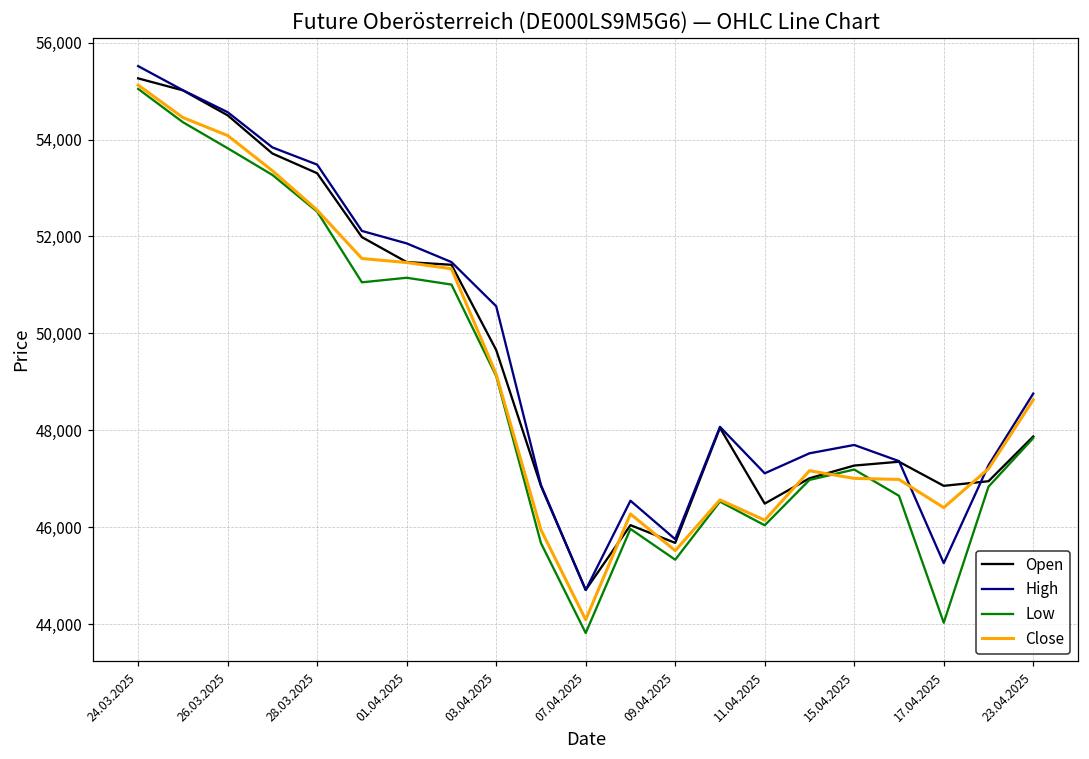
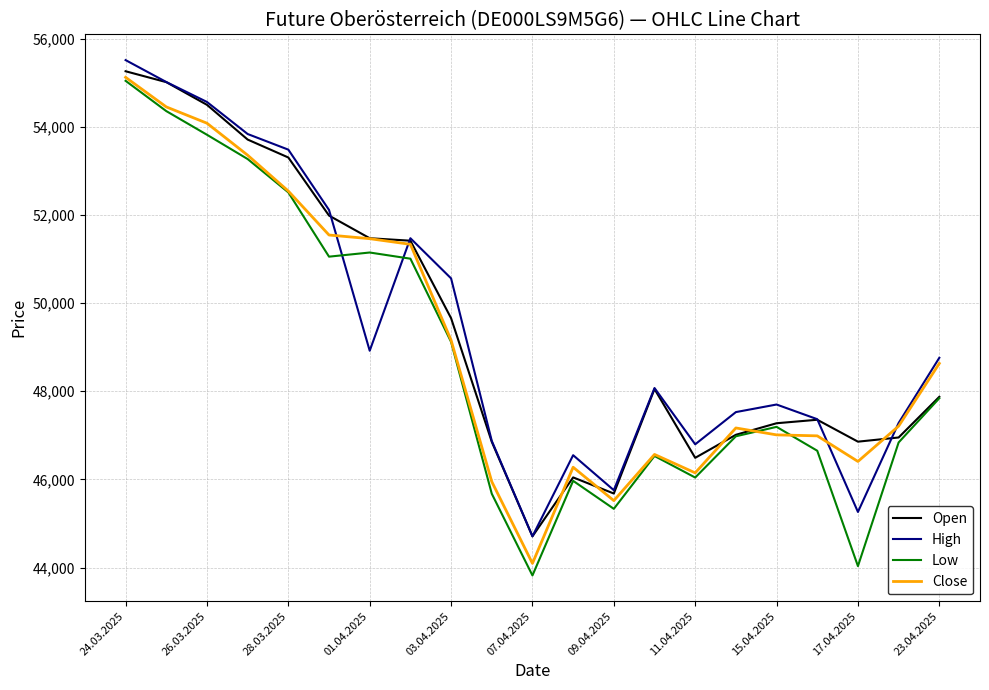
  {
    "Open": {
      "24.03.2025": "55,300",
      "26.03.2025": "54,500",
      "28.03.2025": "53,300",
      "03.04.2025": "49,700",
      "09.04.2025": "45,700",
      "11.04.2025": "46,500",
      "15.04.2025": "47,300",
      "17.04.2025": "46,900"
    },
    "High": {
      "24.03.2025": "55,500",
      "26.03.2025": "54,600",
      "28.03.2025": "53,500",
-     "01.04.2025": "51,900",
+     "01.04.2025": "48,900",
      "03.04.2025": "50,600",
      "09.04.2025": "45,800",
-     "11.04.2025": "47,100",
+     "11.04.2025": "46,800",
      "15.04.2025": "47,700",
      "17.04.2025": "45,300",
      "23.04.2025": "48,800"
    },
    "Low": {
      "24.03.2025": "55,000",
      "26.03.2025": "53,800",
      "01.04.2025": "51,100",
      "07.04.2025": "43,800",
      "09.04.2025": "45,300",
      "11.04.2025": "46,000",
      "15.04.2025": "47,200",
      "17.04.2025": "44,000"
    },
    "Close": {
      "24.03.2025": "55,100",
      "26.03.2025": "54,100",
      "07.04.2025": "44,100",
      "09.04.2025": "45,500",
      "11.04.2025": "46,100",
      "15.04.2025": "47,000",
      "17.04.2025": "46,400",
      "23.04.2025": "48,600"
    }
  }
